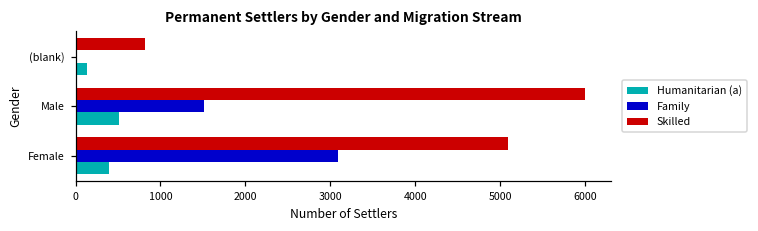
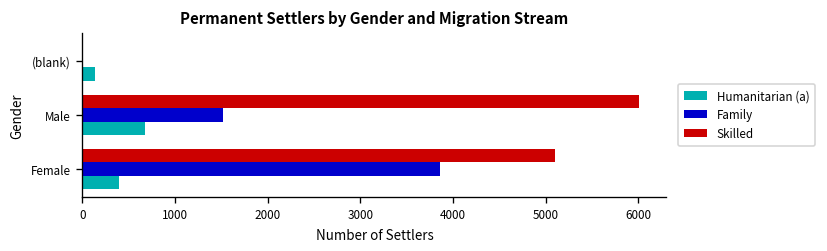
  {
    "Humanitarian (a)": {
      "(blank)": 100,
-     "Male": 500,
+     "Male": 700,
      "Female": 400
    },
    "Family": {
      "Male": 1500,
-     "Female": 3100
+     "Female": 3900
    },
    "Skilled": {
-     "(blank)": 800,
+     "(blank)": 0,
      "Male": 6000,
      "Female": 5100
    }
  }
